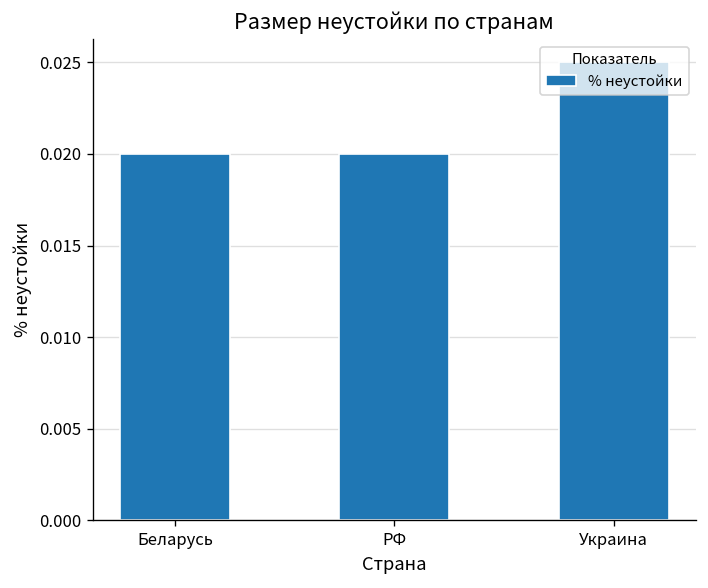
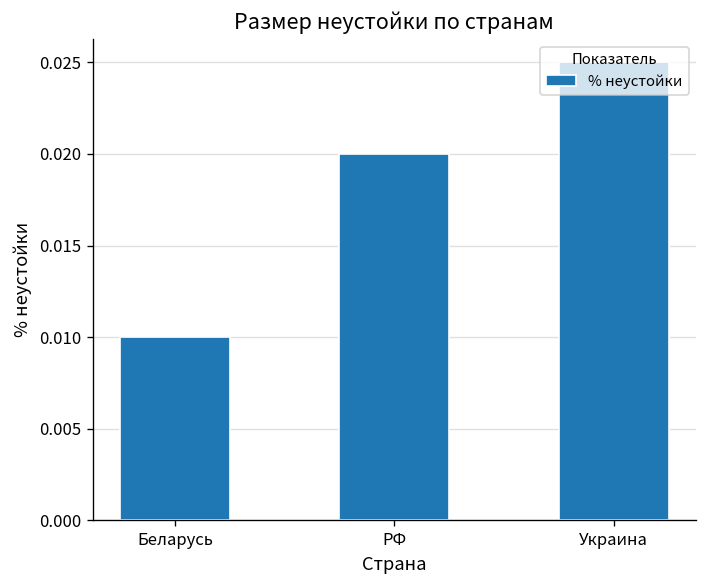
  {
-   "Беларусь": 0.02,
+   "Беларусь": 0.01,
    "РФ": 0.02
  }
